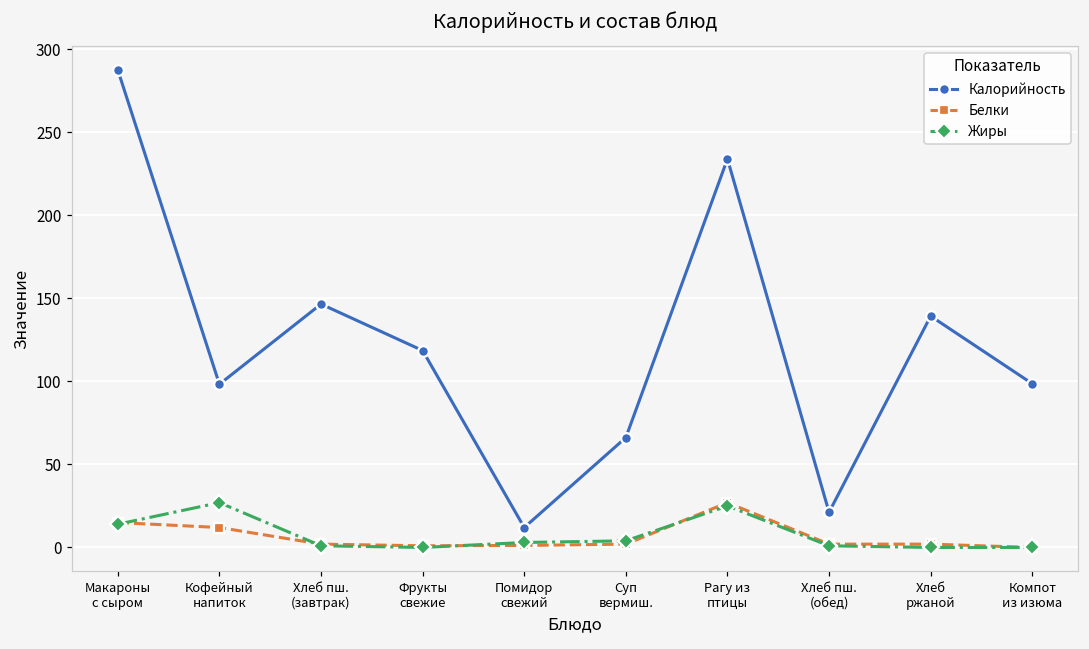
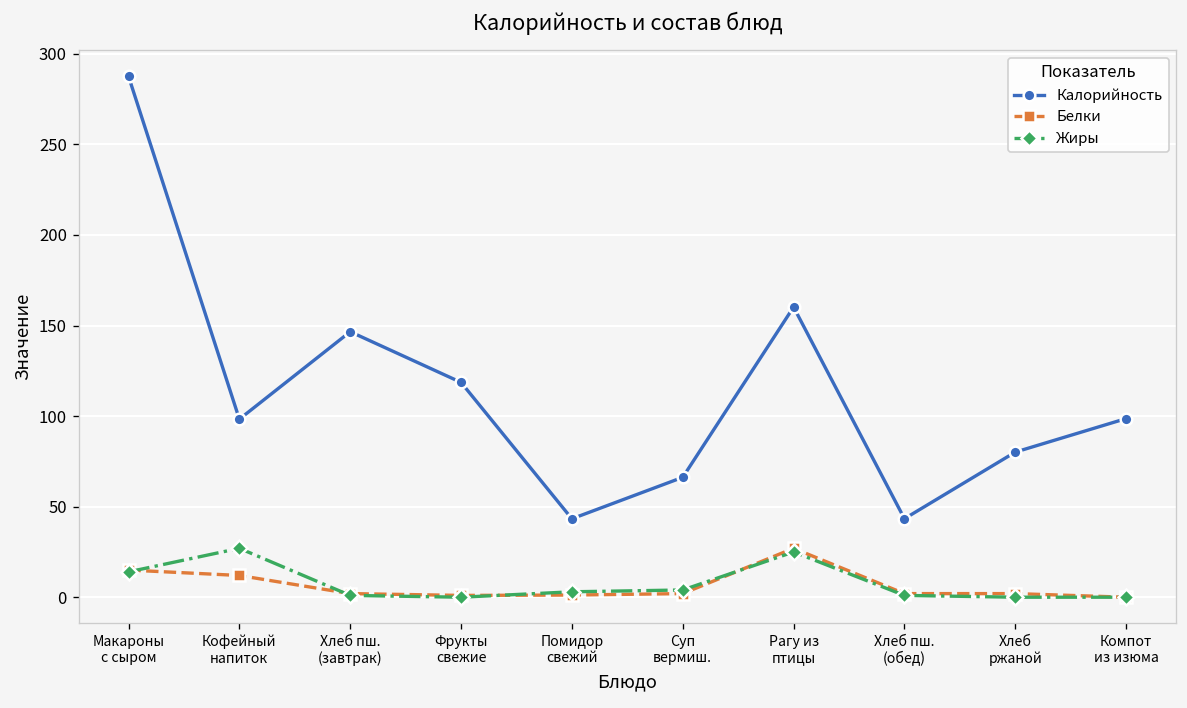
  {
    "Калорийность": {
      "Макароны с сыром": 288,
      "Кофейный напиток": 98,
      "Хлеб пш. (завтрак)": 147,
      "Фрукты свежие": 119,
-     "Помидор свежий": 12,
+     "Помидор свежий": 43,
      "Суп вермиш.": 66,
-     "Рагу из птицы": 234,
-     "Хлеб пш. (обед)": 21,
-     "Хлеб ржаной": 139,
+     "Рагу из птицы": 160,
+     "Хлеб пш. (обед)": 43,
+     "Хлеб ржаной": 80,
      "Компот из изюма": 99
    },
    "Белки": {
      "Кофейный напиток": 12,
      "Помидор свежий": 1,
      "Суп вермиш.": 2,
      "Рагу из птицы": 27,
      "Хлеб ржаной": 2
    },
    "Жиры": {
      "Кофейный напиток": 27,
      "Помидор свежий": 3,
      "Суп вермиш.": 4,
      "Рагу из птицы": 25,
      "Хлеб ржаной": 0
    }
  }
